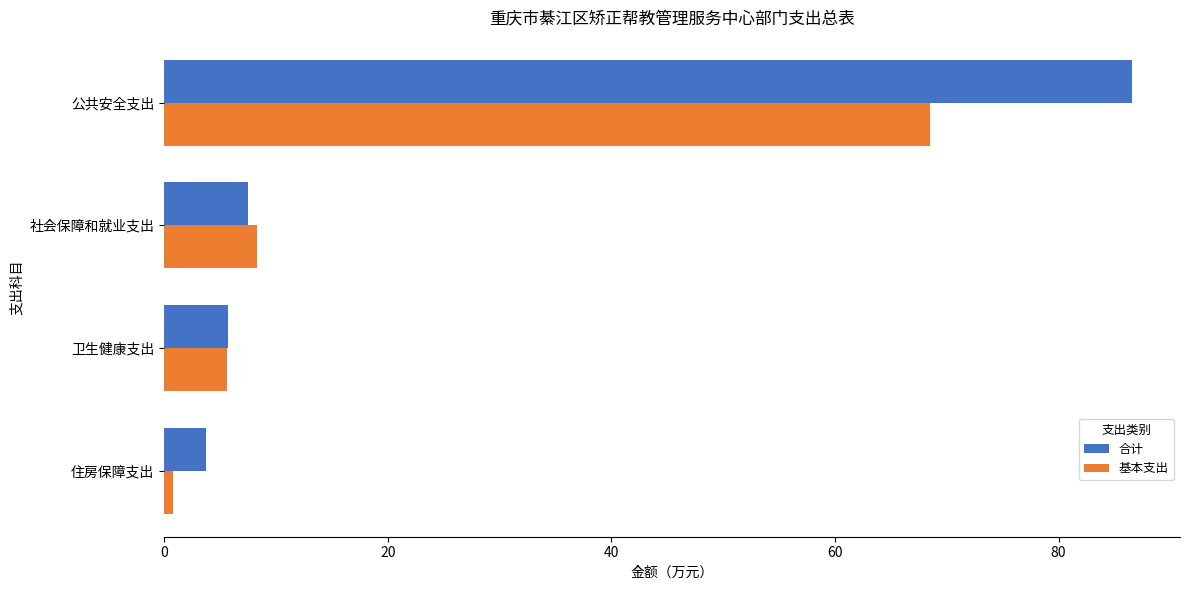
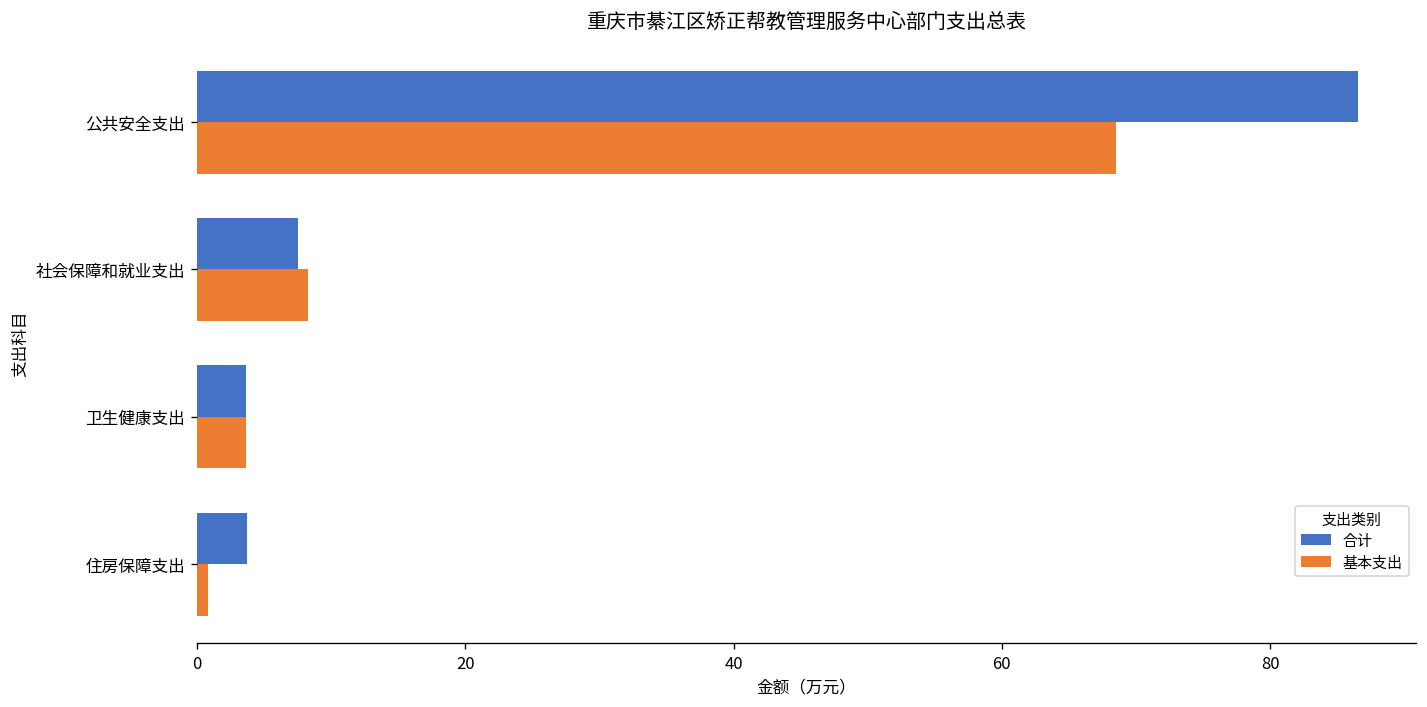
  {
    "合计": {
      "公共安全支出": 86.5,
      "社会保障和就业支出": 7.5,
-     "卫生健康支出": 5.8,
+     "卫生健康支出": 3.6,
      "住房保障支出": 3.8
    },
    "基本支出": {
      "公共安全支出": 68.5,
      "社会保障和就业支出": 8.3,
-     "卫生健康支出": 5.7,
+     "卫生健康支出": 3.6,
      "住房保障支出": 0.8
    }
  }
